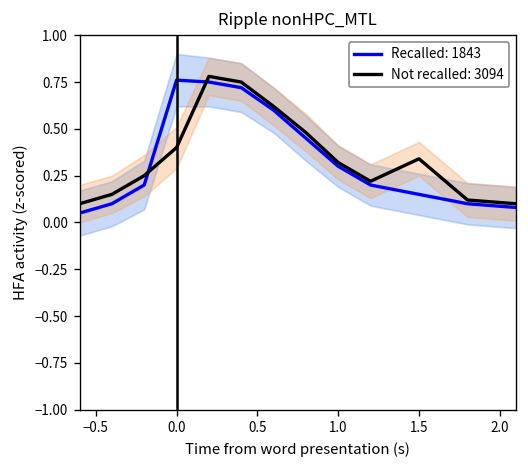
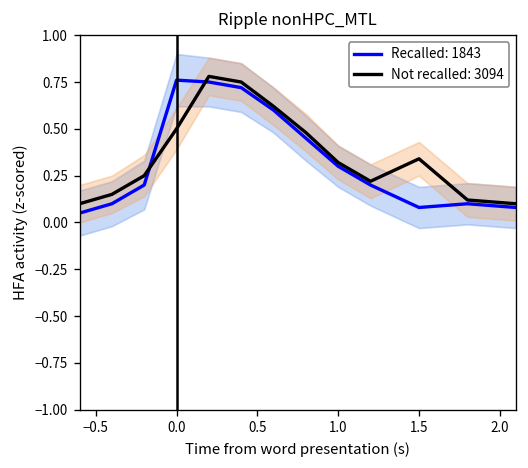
  {
    "Recalled: 1843": {
      "0.0": 0.76,
      "1.0": 0.30,
-     "1.5": 0.15
+     "1.5": 0.08
    },
    "Not recalled: 3094": {
-     "0.0": 0.4,
+     "0.0": 0.5,
      "1.0": 0.32,
      "1.5": 0.34
    }
  }
